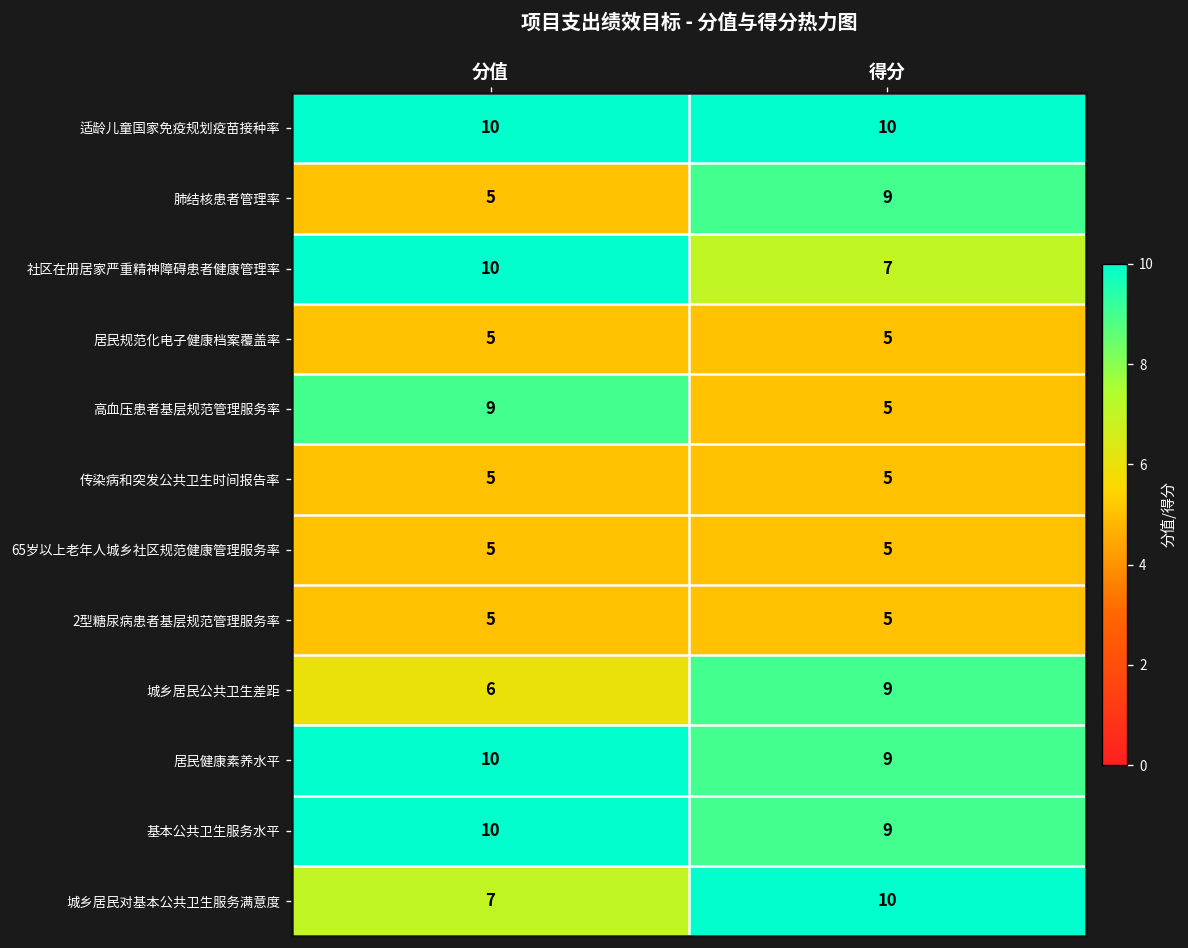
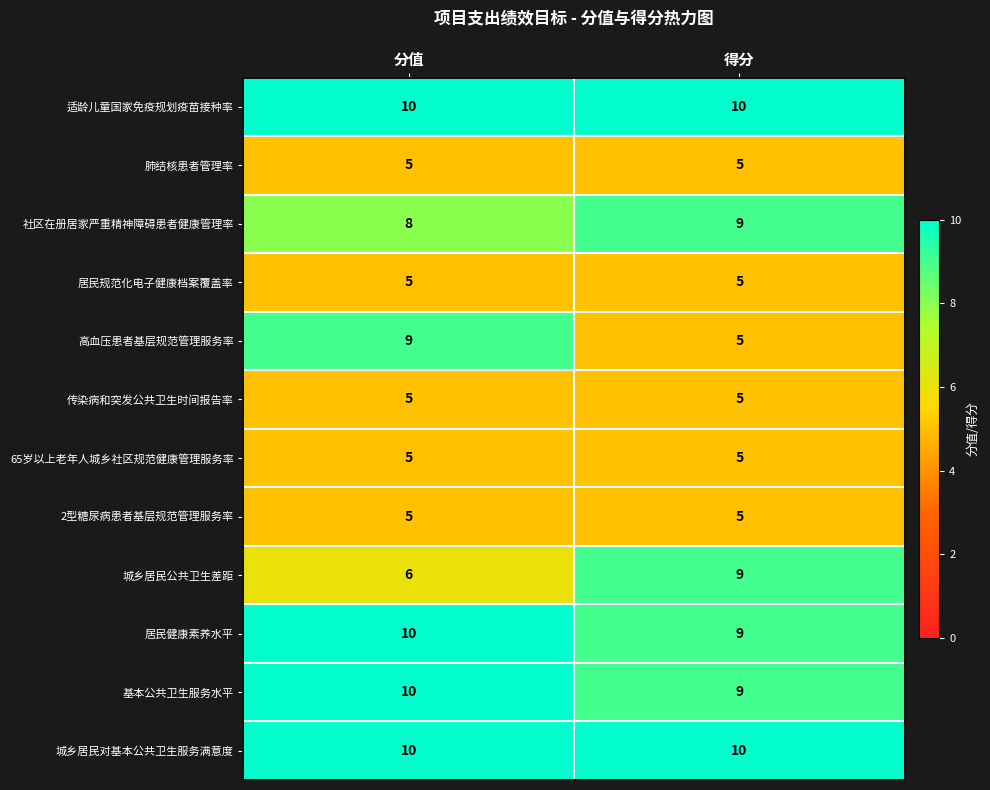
  {
    "适龄儿童国家免疫规划疫苗接种率": {
      "分值": 10,
      "得分": 10
    },
    "肺结核患者管理率": {
      "分值": 5,
-     "得分": 9
+     "得分": 5
    },
    "社区在册居家严重精神障碍患者健康管理率": {
-     "分值": 10,
-     "得分": 7
+     "分值": 8,
+     "得分": 9
    },
    "居民规范化电子健康档案覆盖率": {
      "分值": 5,
      "得分": 5
    },
    "高血压患者基层规范管理服务率": {
      "分值": 9,
      "得分": 5
    },
    "传染病和突发公共卫生时间报告率": {
      "分值": 5,
      "得分": 5
    },
    "65岁以上老年人城乡社区规范健康管理服务率": {
      "分值": 5,
      "得分": 5
    },
    "2型糖尿病患者基层规范管理服务率": {
      "分值": 5,
      "得分": 5
    },
    "城乡居民公共卫生差距": {
      "分值": 6,
      "得分": 9
    },
    "居民健康素养水平": {
      "分值": 10,
      "得分": 9
    },
    "基本公共卫生服务水平": {
      "分值": 10,
      "得分": 9
    },
    "城乡居民对基本公共卫生服务满意度": {
-     "分值": 7,
+     "分值": 10,
      "得分": 10
    }
  }
